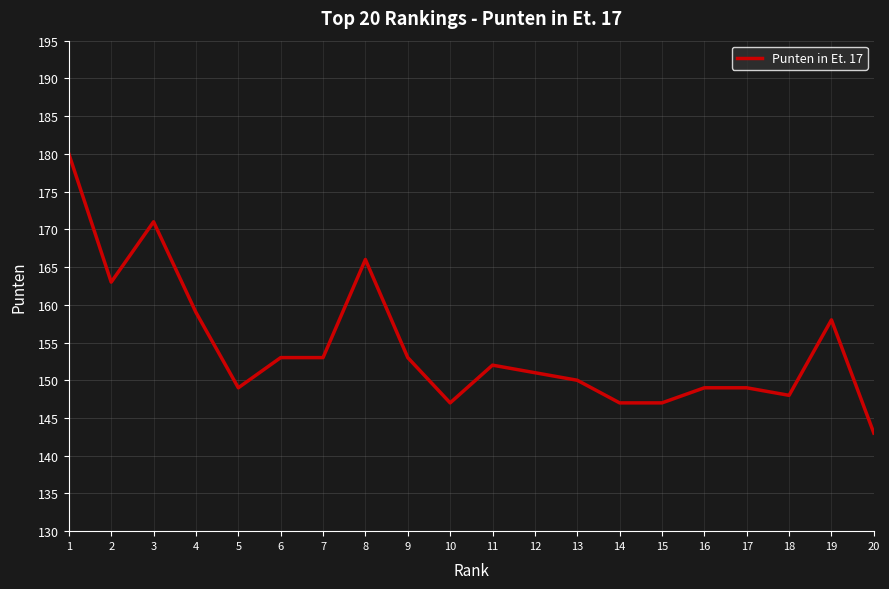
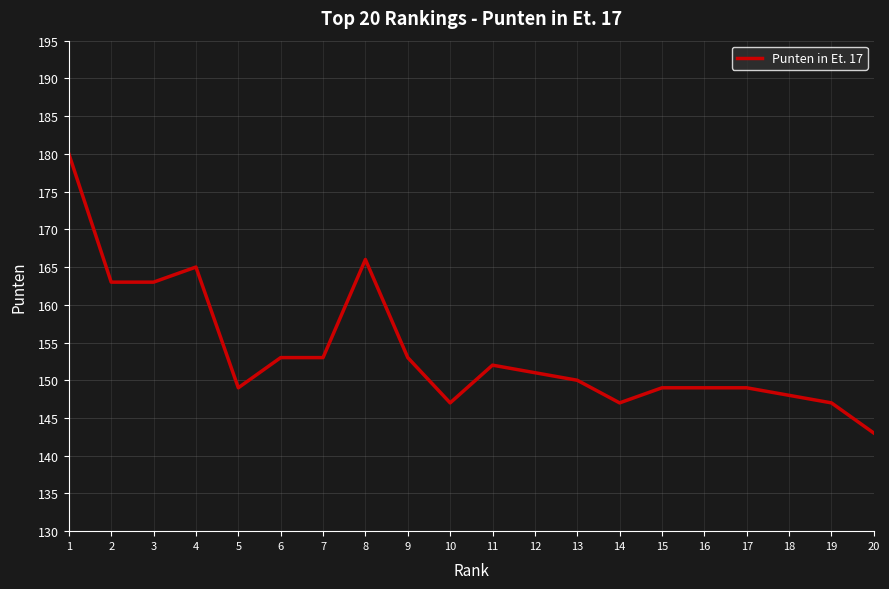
  {
    "1": 180,
    "2": 163,
-   "3": 171,
-   "4": 159,
+   "3": 163,
+   "4": 165,
    "5": 149,
    "6": 153,
    "7": 153,
    "8": 166,
    "9": 153,
    "10": 147,
    "11": 152,
    "12": 151,
    "13": 150,
    "14": 147,
-   "15": 147,
+   "15": 149,
    "16": 149,
    "17": 149,
    "18": 148,
-   "19": 158,
+   "19": 147,
    "20": 143
  }
